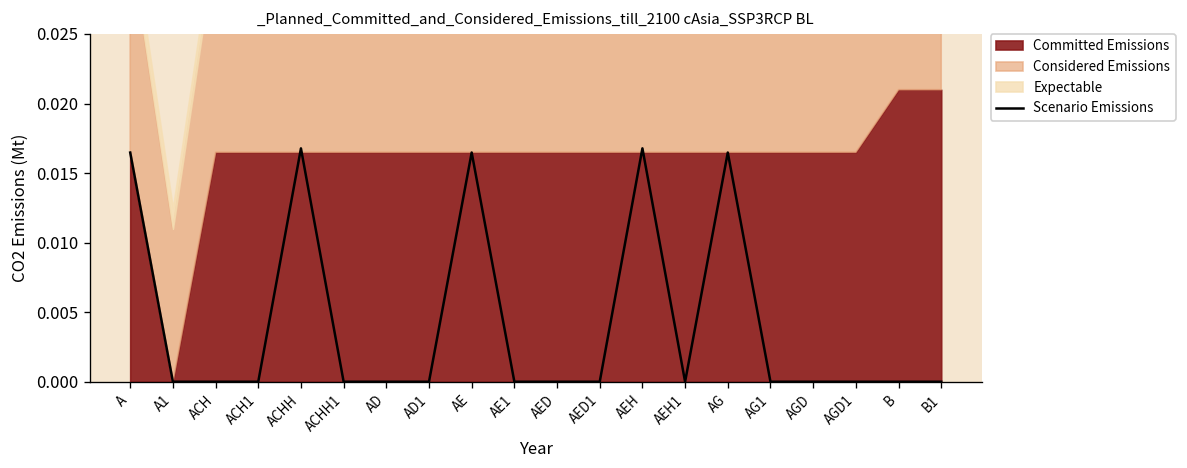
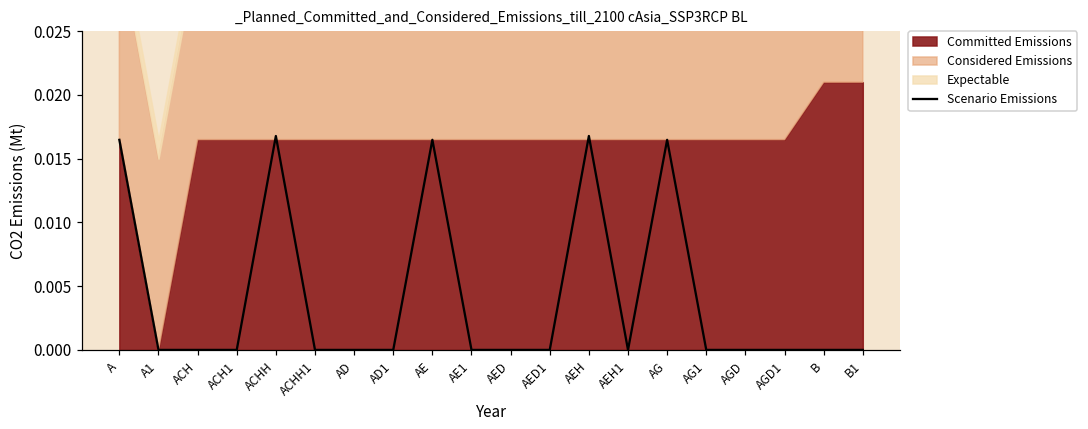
  {
    "Scenario Emissions": {
      "ACH": 0.000,
      "ACH1": 0.000,
      "ACHH": 0.0168,
      "ACHH1": 0.000,
      "AD": 0.000,
      "AD1": 0.000,
      "AE1": 0.000,
      "AED": 0.000,
      "AED1": 0.000,
      "AEH": 0.0168,
      "AEH1": 0.000,
      "AG1": 0.000,
      "AGD": 0.000,
      "AGD1": 0.000,
      "B": 0.000,
      "B1": 0.000
    },
    "Committed Emissions": {
      "ACH": 0.0165,
      "ACH1": 0.0165,
      "ACHH": 0.0165,
      "ACHH1": 0.0165,
      "AD": 0.0165,
      "AD1": 0.0165,
      "AE1": 0.0165,
      "AED": 0.0165,
      "AED1": 0.0165,
      "AEH": 0.0165,
      "AEH1": 0.0165,
      "AG1": 0.0165,
      "AGD": 0.0165,
      "AGD1": 0.0165,
      "B": 0.021,
      "B1": 0.021
    },
    "Considered Emissions": {
-     "A1": 0.011
+     "A1": 0.015
    },
    "Expectable": {
      "A1": 0.0015
    }
  }
